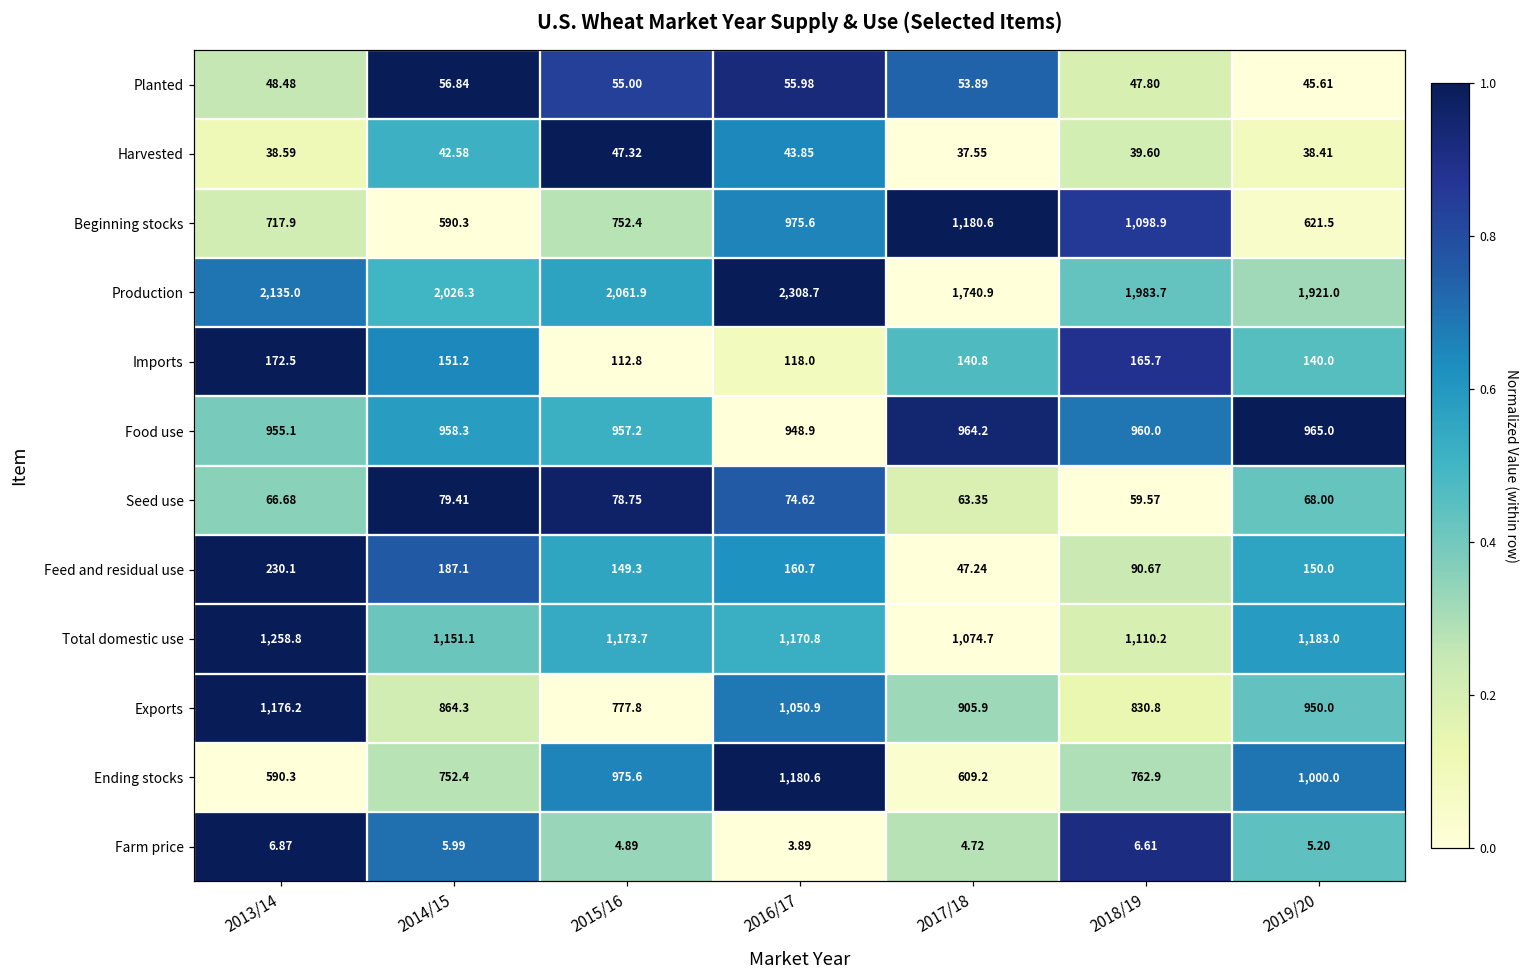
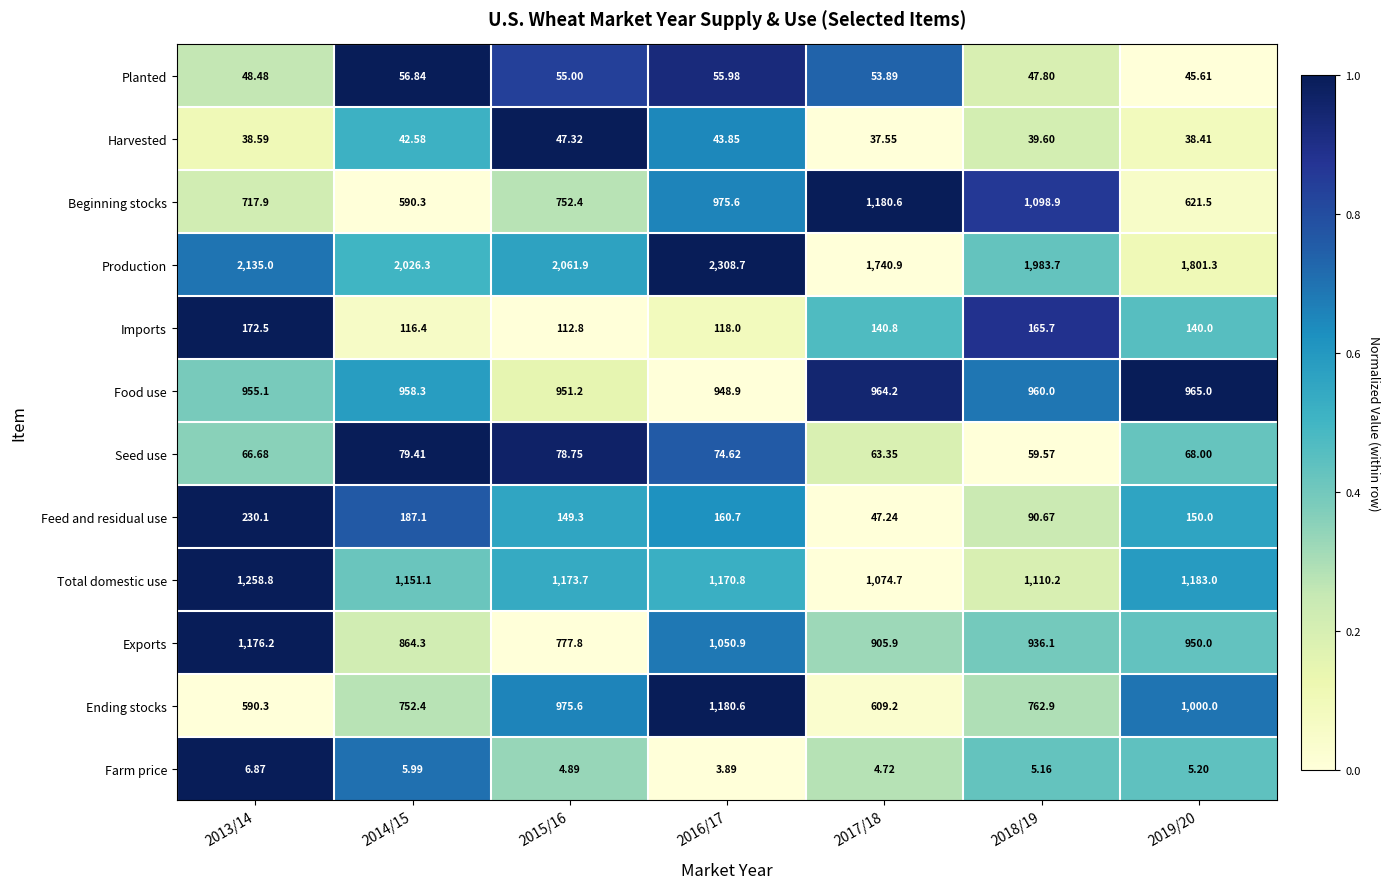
  {
    "Planted": {
      "2013/14": "48.48",
      "2014/15": "56.84",
      "2015/16": "55.00",
      "2016/17": "55.98",
      "2017/18": "53.89",
      "2018/19": "47.80",
      "2019/20": "45.61"
    },
    "Harvested": {
      "2013/14": "38.59",
      "2014/15": "42.58",
      "2015/16": "47.32",
      "2016/17": "43.85",
      "2017/18": "37.55",
      "2018/19": "39.60",
      "2019/20": "38.41"
    },
    "Beginning stocks": {
      "2013/14": "717.9",
      "2014/15": "590.3",
      "2015/16": "752.4",
      "2016/17": "975.6",
      "2017/18": "1,180.6",
      "2018/19": "1,098.9",
      "2019/20": "621.5"
    },
    "Production": {
      "2013/14": "2,135.0",
      "2014/15": "2,026.3",
      "2015/16": "2,061.9",
      "2016/17": "2,308.7",
      "2017/18": "1,740.9",
      "2018/19": "1,983.7",
-     "2019/20": "1,921.0"
+     "2019/20": "1,801.3"
    },
    "Imports": {
      "2013/14": "172.5",
-     "2014/15": "151.2",
+     "2014/15": "116.4",
      "2015/16": "112.8",
      "2016/17": "118.0",
      "2017/18": "140.8",
      "2018/19": "165.7",
      "2019/20": "140.0"
    },
    "Food use": {
      "2013/14": "955.1",
      "2014/15": "958.3",
-     "2015/16": "957.2",
+     "2015/16": "951.2",
      "2016/17": "948.9",
      "2017/18": "964.2",
      "2018/19": "960.0",
      "2019/20": "965.0"
    },
    "Seed use": {
      "2013/14": "66.68",
      "2014/15": "79.41",
      "2015/16": "78.75",
      "2016/17": "74.62",
      "2017/18": "63.35",
      "2018/19": "59.57",
      "2019/20": "68.00"
    },
    "Feed and residual use": {
      "2013/14": "230.1",
      "2014/15": "187.1",
      "2015/16": "149.3",
      "2016/17": "160.7",
      "2017/18": "47.24",
      "2018/19": "90.67",
      "2019/20": "150.0"
    },
    "Total domestic use": {
      "2013/14": "1,258.8",
      "2014/15": "1,151.1",
      "2015/16": "1,173.7",
      "2016/17": "1,170.8",
      "2017/18": "1,074.7",
      "2018/19": "1,110.2",
      "2019/20": "1,183.0"
    },
    "Exports": {
      "2013/14": "1,176.2",
      "2014/15": "864.3",
      "2015/16": "777.8",
      "2016/17": "1,050.9",
      "2017/18": "905.9",
-     "2018/19": "830.8",
+     "2018/19": "936.1",
      "2019/20": "950.0"
    },
    "Ending stocks": {
      "2013/14": "590.3",
      "2014/15": "752.4",
      "2015/16": "975.6",
      "2016/17": "1,180.6",
      "2017/18": "609.2",
      "2018/19": "762.9",
      "2019/20": "1,000.0"
    },
    "Farm price": {
      "2013/14": "6.87",
      "2014/15": "5.99",
      "2015/16": "4.89",
      "2016/17": "3.89",
      "2017/18": "4.72",
-     "2018/19": "6.61",
+     "2018/19": "5.16",
      "2019/20": "5.20"
    }
  }
